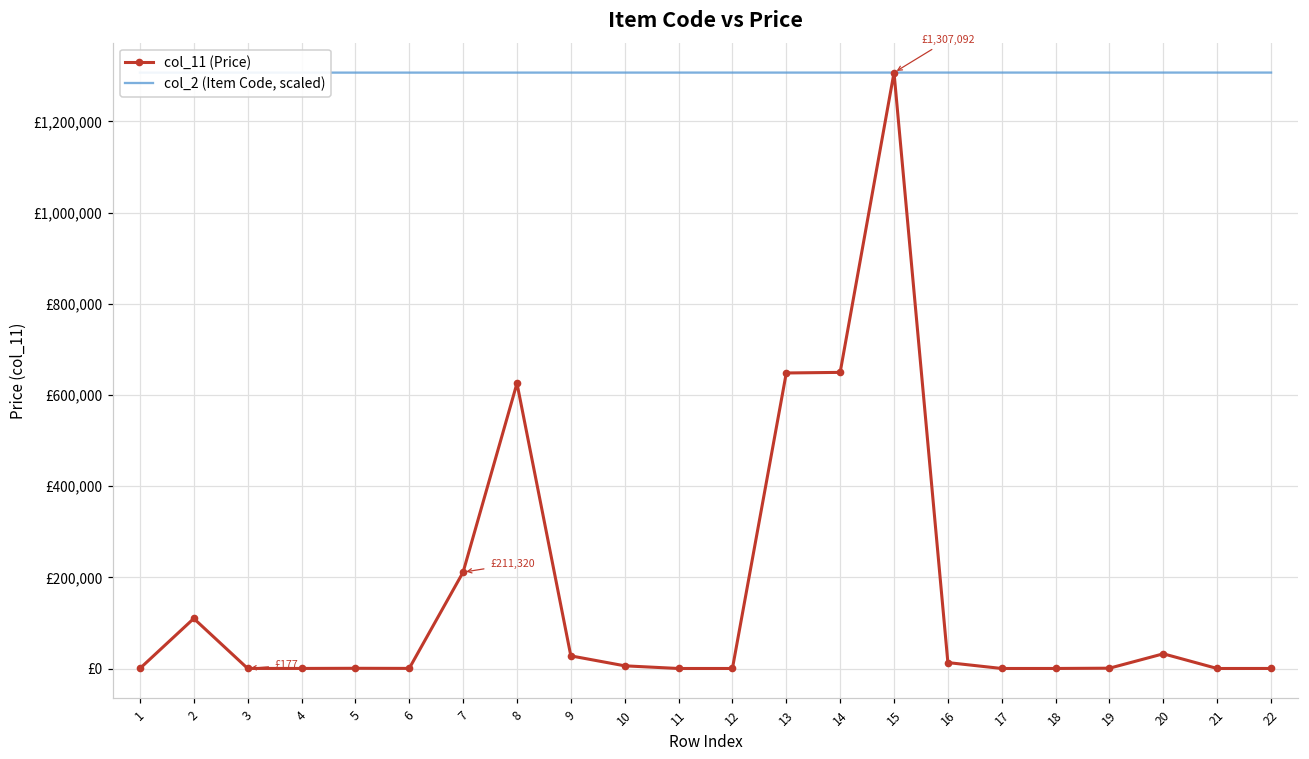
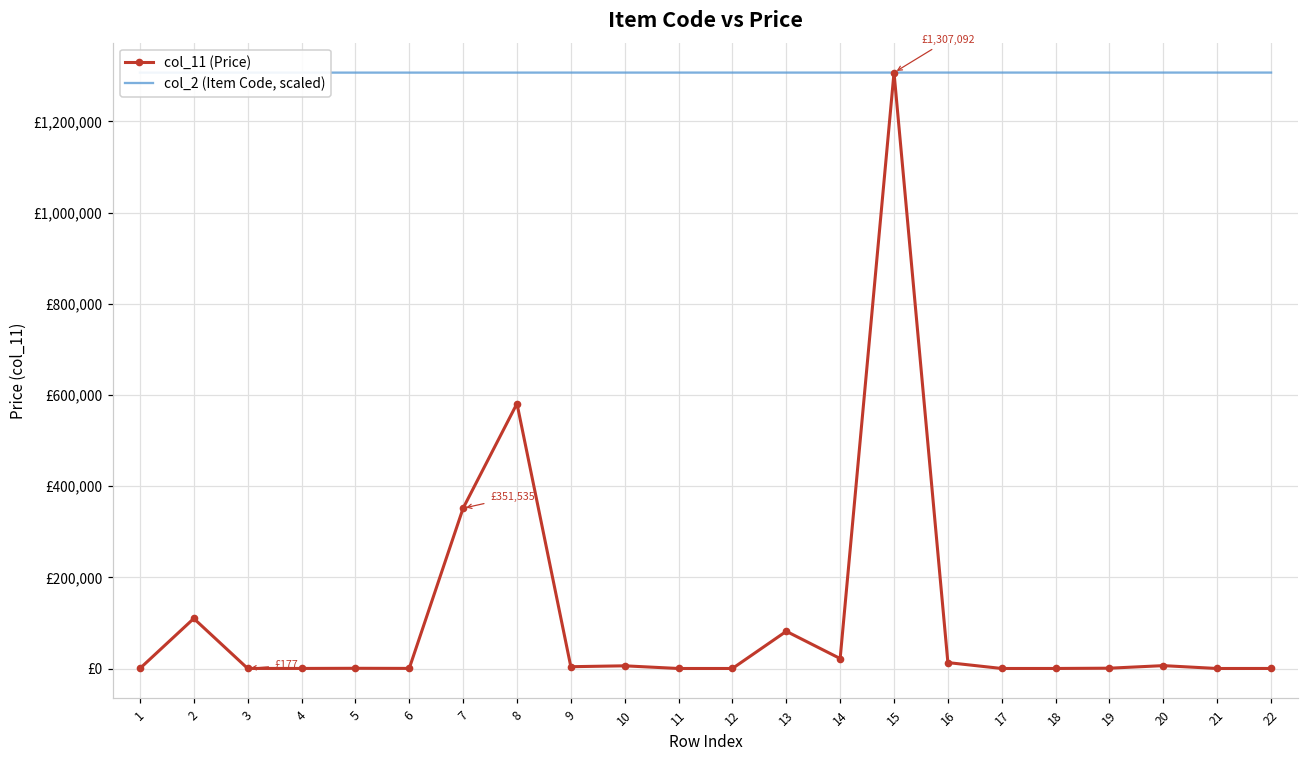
  {
    "col_11 (Price)": {
      "4": "£177",
-     "7": "£211,320",
-     "8": "£630,000",
-     "9": "£30,000",
-     "13": "£650,000",
-     "14": "£650,000",
-     "20": "£30,000"
+     "7": "£351,535",
+     "8": "£580,000",
+     "9": "£0",
+     "13": "£80,000",
+     "14": "£20,000",
+     "20": "£10,000"
    },
    "col_2 (Item Code, scaled)": {
      "5": "£1,310,000",
      "6": "£1,310,000",
      "7": "£1,310,000",
      "8": "£1,310,000",
      "9": "£1,310,000",
      "10": "£1,310,000",
      "11": "£1,310,000",
      "12": "£1,310,000",
      "13": "£1,310,000",
      "14": "£1,310,000",
      "17": "£1,310,000",
      "18": "£1,310,000",
      "19": "£1,310,000",
      "20": "£1,310,000",
      "21": "£1,310,000",
      "22": "£1,310,000"
    }
  }
